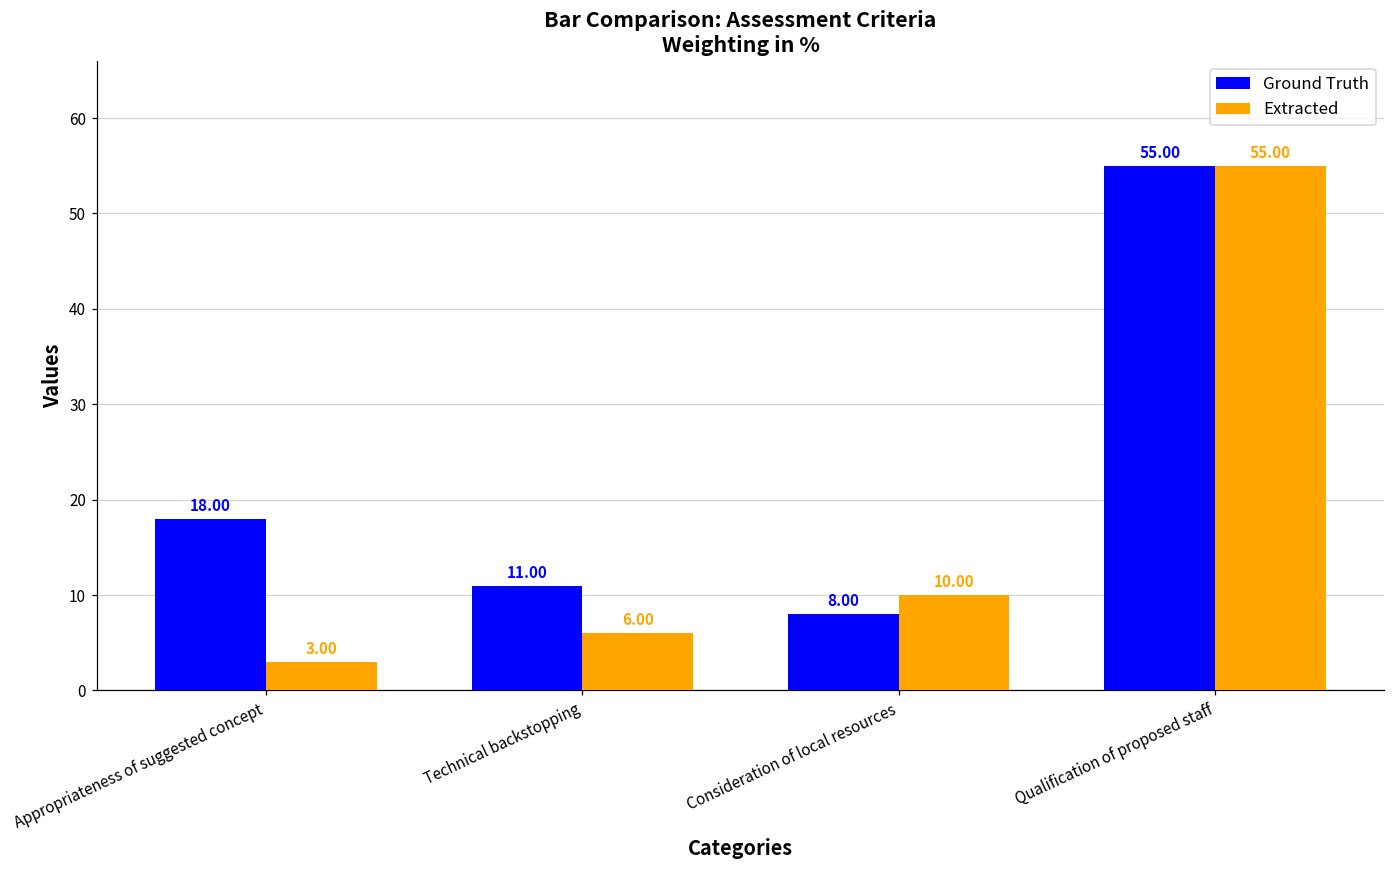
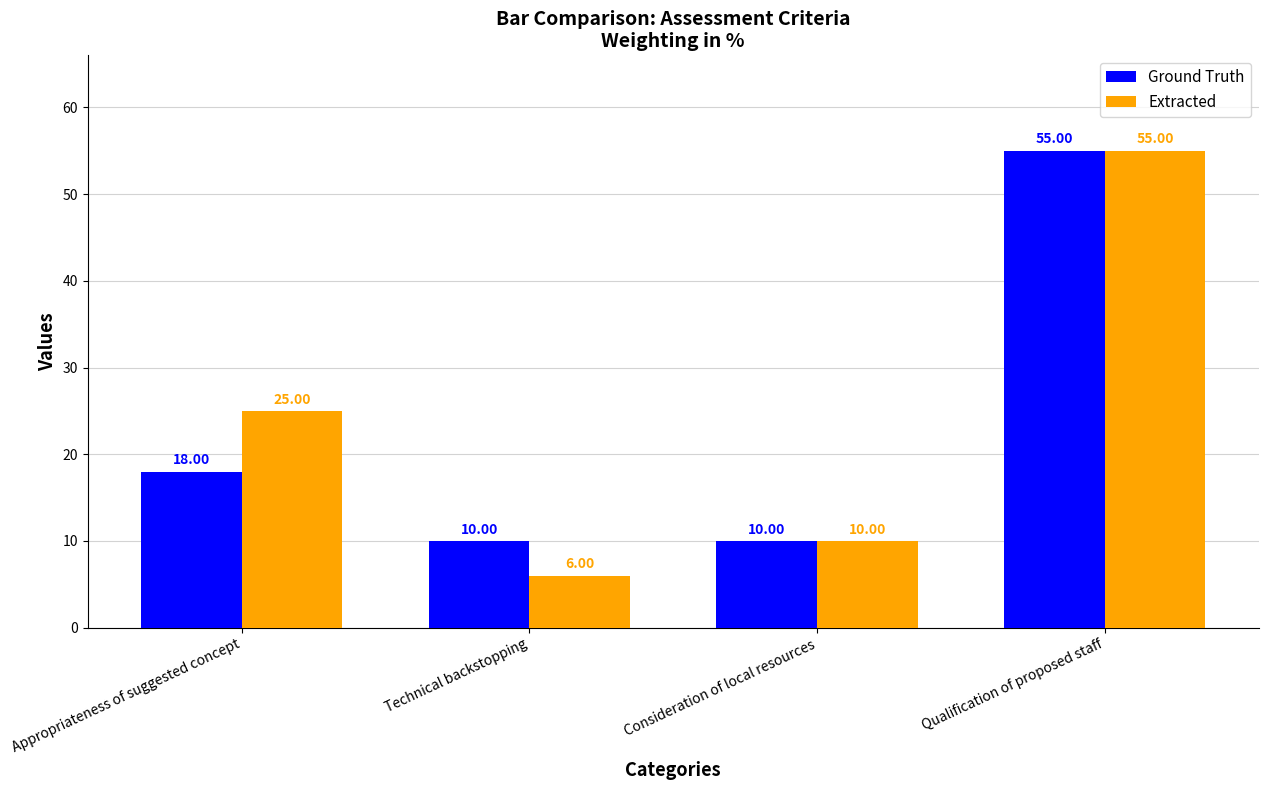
  {
    "Ground Truth": {
      "Appropriateness of suggested concept": 18.00,
-     "Technical backstopping": 11.00,
-     "Consideration of local resources": 8.00,
+     "Technical backstopping": 10.00,
+     "Consideration of local resources": 10.00,
      "Qualification of proposed staff": 55.00
    },
    "Extracted": {
-     "Appropriateness of suggested concept": 3.00,
+     "Appropriateness of suggested concept": 25.00,
      "Technical backstopping": 6.00,
      "Consideration of local resources": 10.00,
      "Qualification of proposed staff": 55.00
    }
  }
